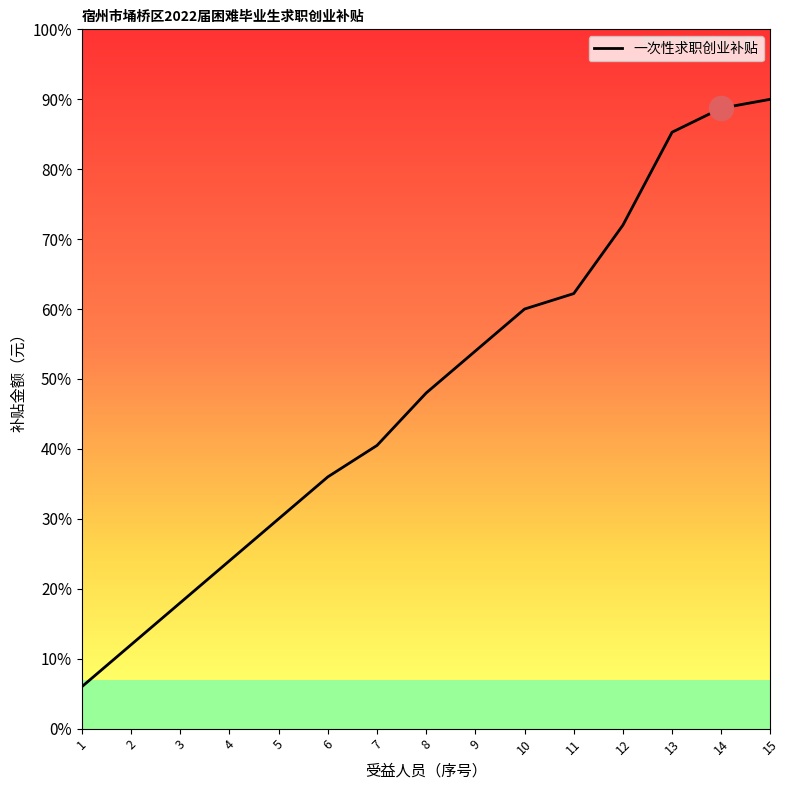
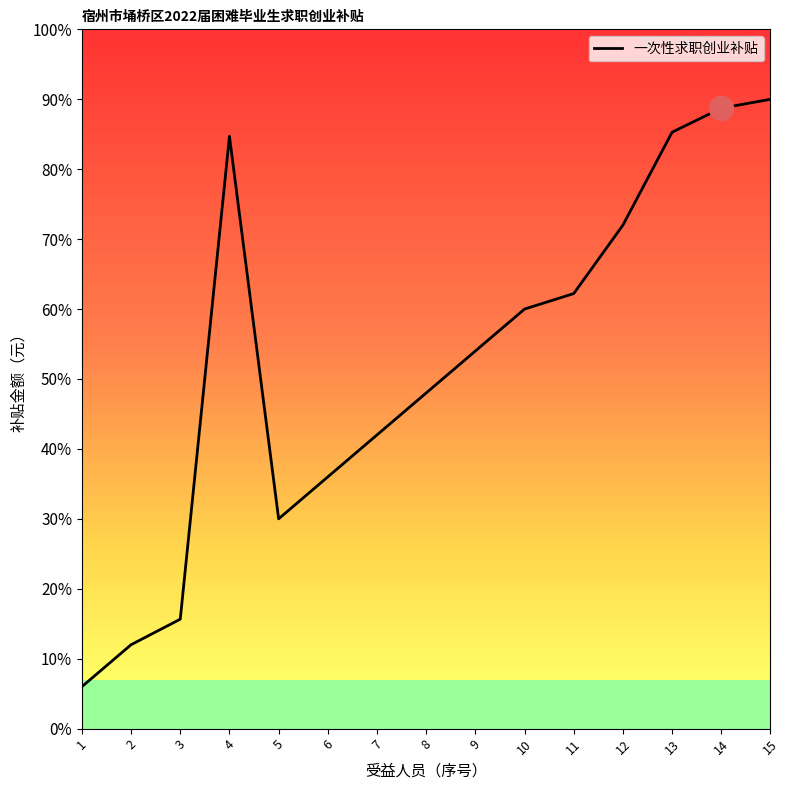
  {
    "一次性求职创业补贴": {
      "1": "6%",
      "2": "12%",
-     "3": "18%",
-     "4": "24%",
+     "3": "16%",
+     "4": "85%",
      "5": "30%",
      "6": "36%",
-     "7": "40%",
+     "7": "42%",
      "8": "48%",
      "9": "54%",
      "10": "60%",
      "11": "62%",
      "12": "72%",
      "13": "85%",
      "15": "90%"
    }
  }
